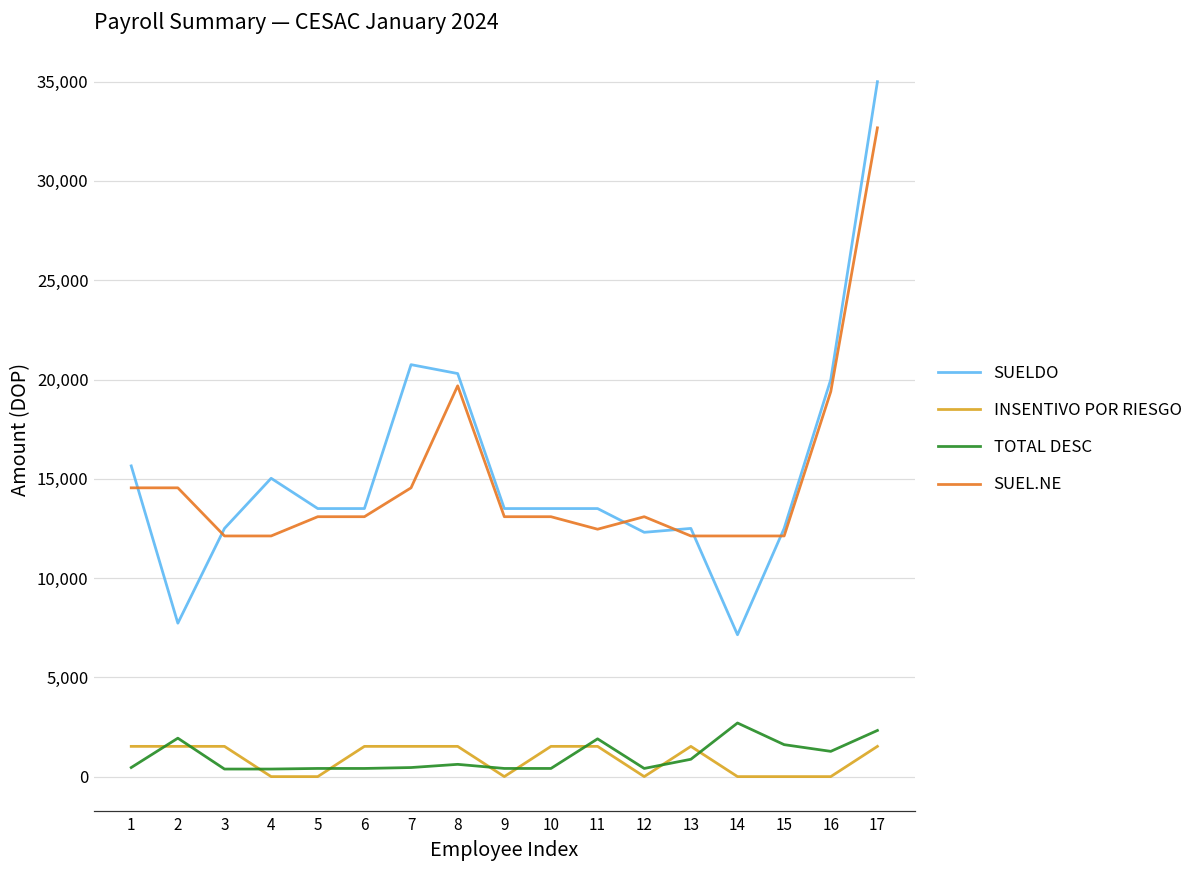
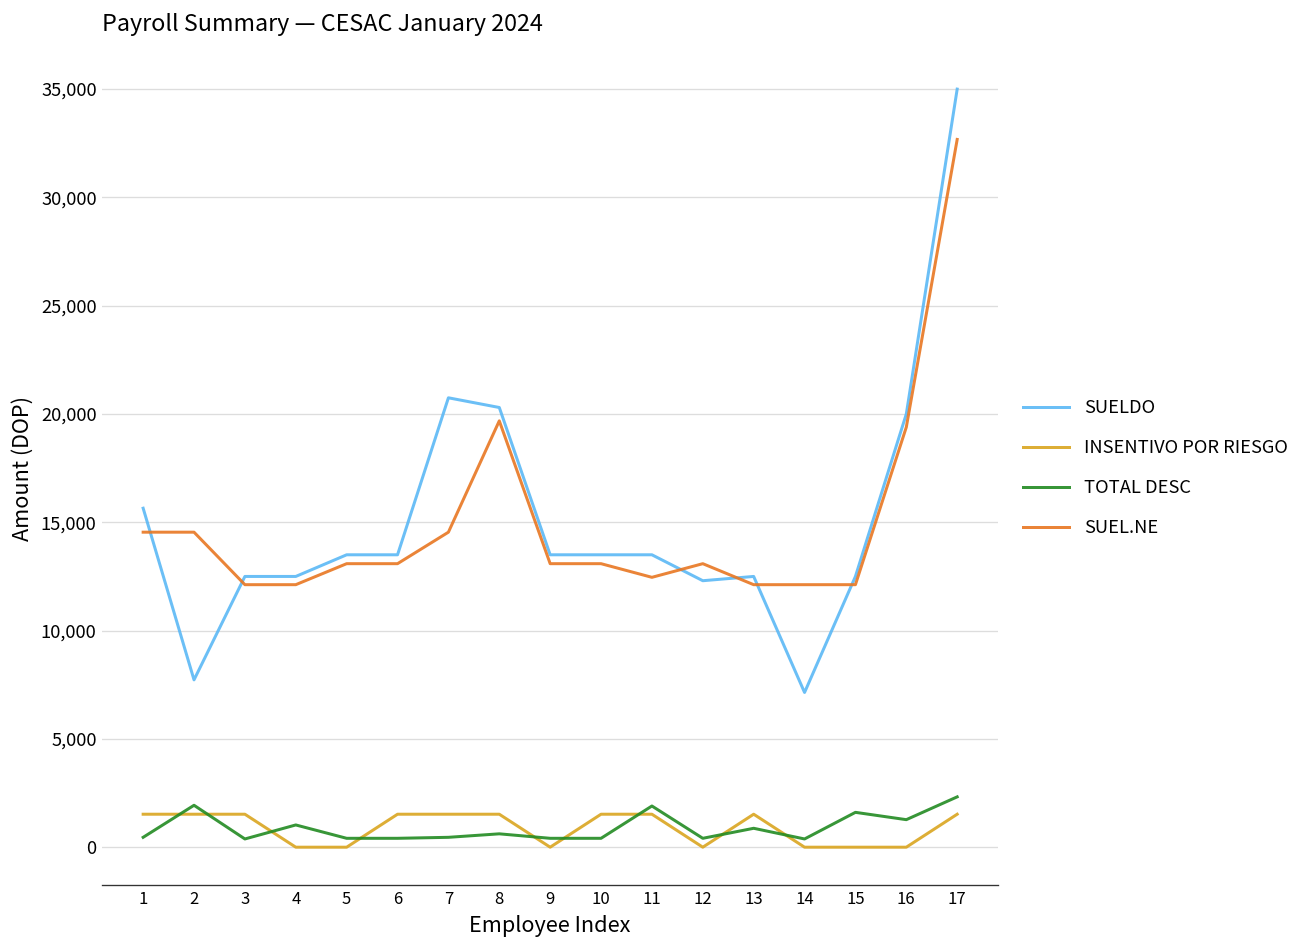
  {
    "SUELDO": {
      "1": "15,700",
      "2": "7,700",
      "3": "12,500",
-     "4": "15,000",
+     "4": "12,500",
      "5": "13,500",
      "6": "13,500",
      "7": "20,700",
      "8": "20,300",
      "9": "13,500",
      "10": "13,500",
      "11": "13,500",
      "12": "12,300",
      "13": "12,500",
      "14": "7,100",
      "15": "12,500",
      "16": "20,000",
      "17": "35,000"
    },
    "TOTAL DESC": {
      "1": "500",
      "2": "1,900",
      "3": "400",
-     "4": "400",
+     "4": "1,000",
      "5": "400",
      "6": "400",
      "7": "500",
      "8": "600",
      "9": "400",
      "10": "400",
      "11": "1,900",
      "12": "400",
      "13": "900",
-     "14": "2,700",
+     "14": "400",
      "15": "1,600",
      "16": "1,300",
      "17": "2,300"
    }
  }
